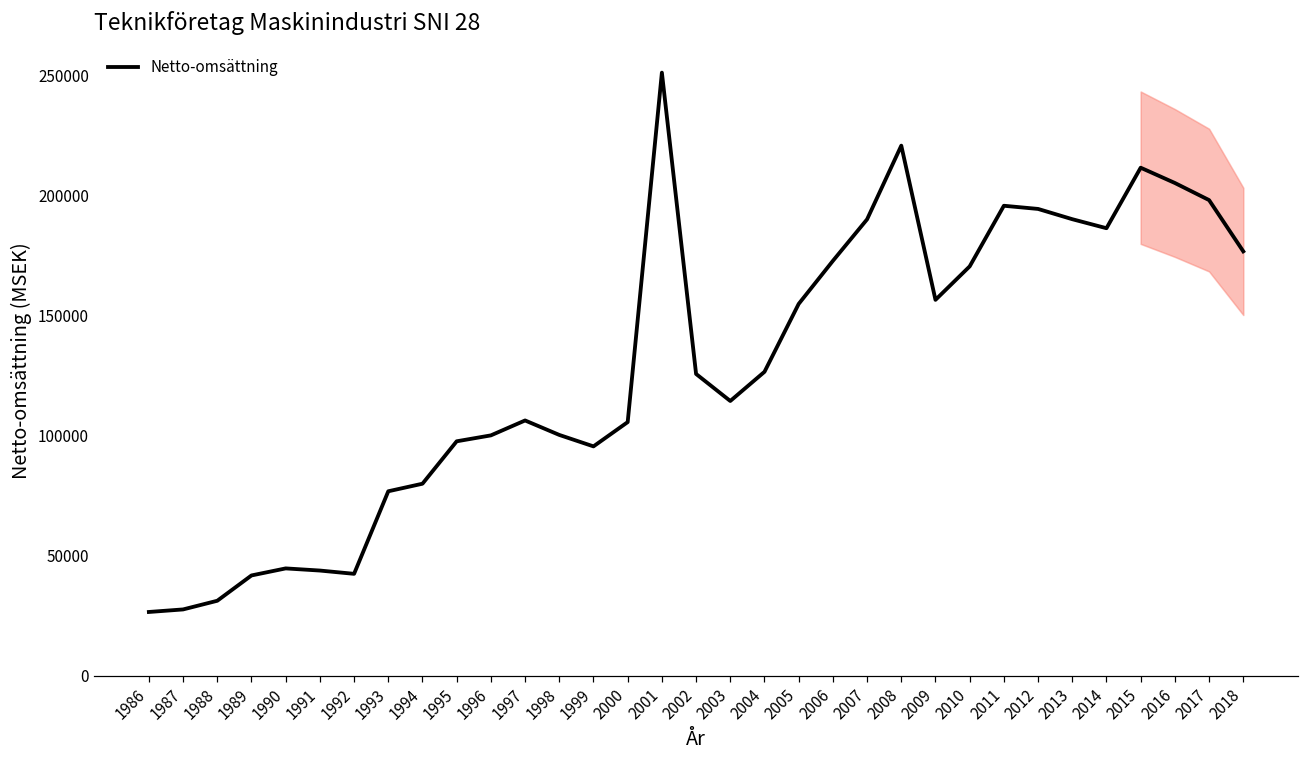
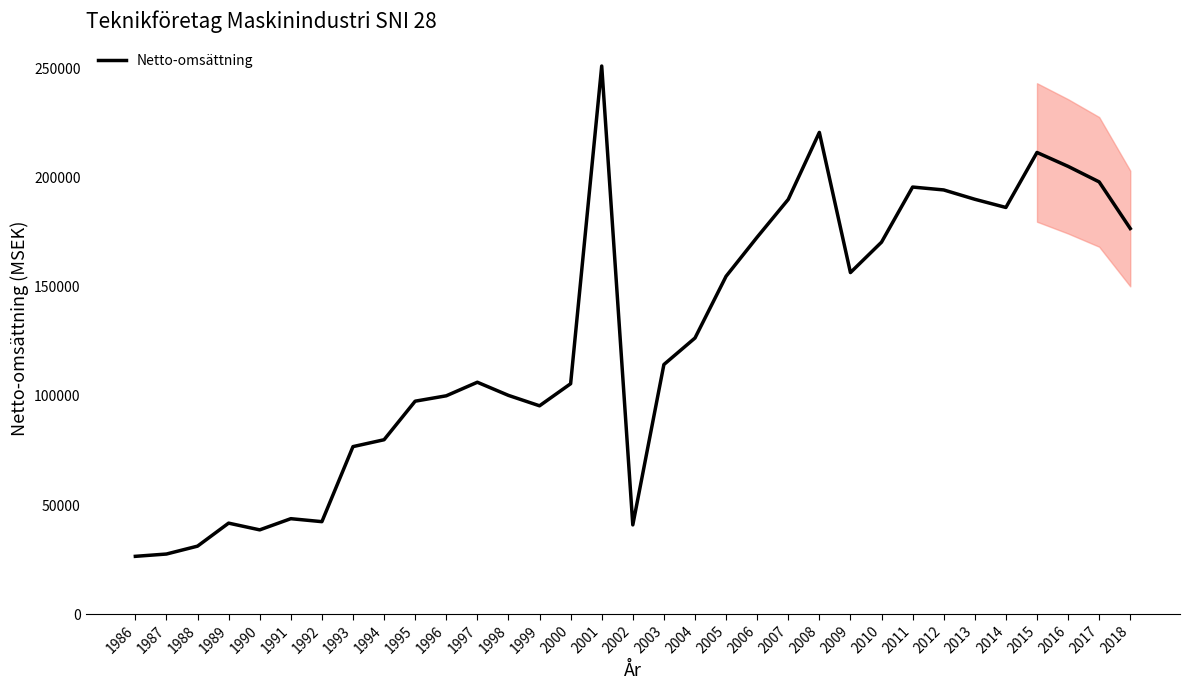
  {
    "Netto-omsättning": {
      "1986": 26000,
      "1987": 28000,
      "1988": 31000,
      "1989": 42000,
-     "1990": 45000,
+     "1990": 39000,
      "1991": 44000,
      "1992": 42000,
      "1993": 77000,
      "1994": 80000,
      "1995": 98000,
      "1996": 100000,
      "1997": 106000,
      "1998": 100000,
      "1999": 95000,
      "2000": 106000,
      "2001": 251000,
-     "2002": 126000,
+     "2002": 41000,
      "2003": 114000,
      "2004": 127000,
      "2005": 155000,
      "2006": 173000,
      "2007": 190000,
      "2008": 221000,
      "2009": 157000,
      "2010": 170000,
      "2011": 196000,
      "2012": 194000,
      "2013": 190000,
      "2014": 186000,
      "2015": 212000,
      "2016": 205000,
      "2017": 198000,
      "2018": 177000
    }
  }
